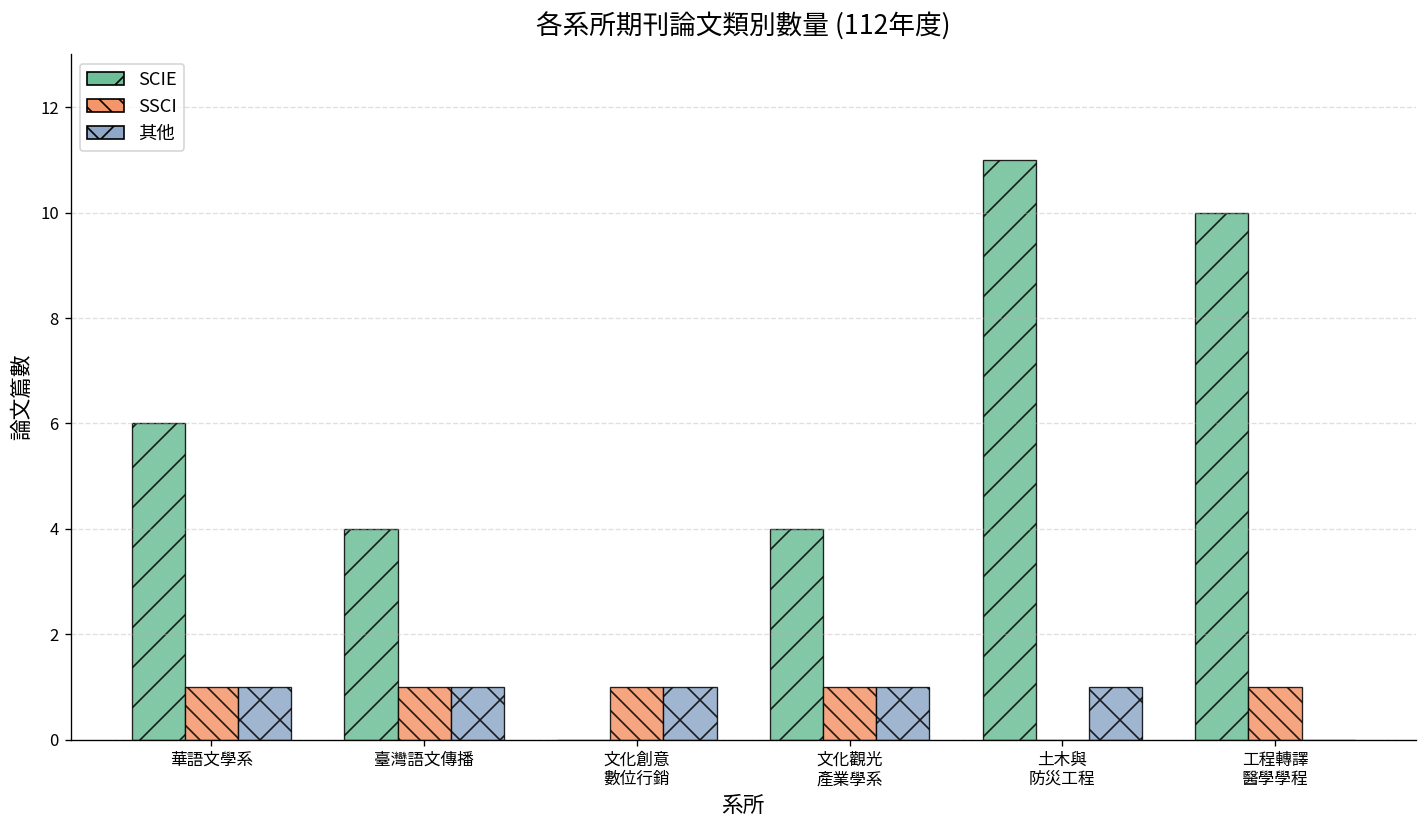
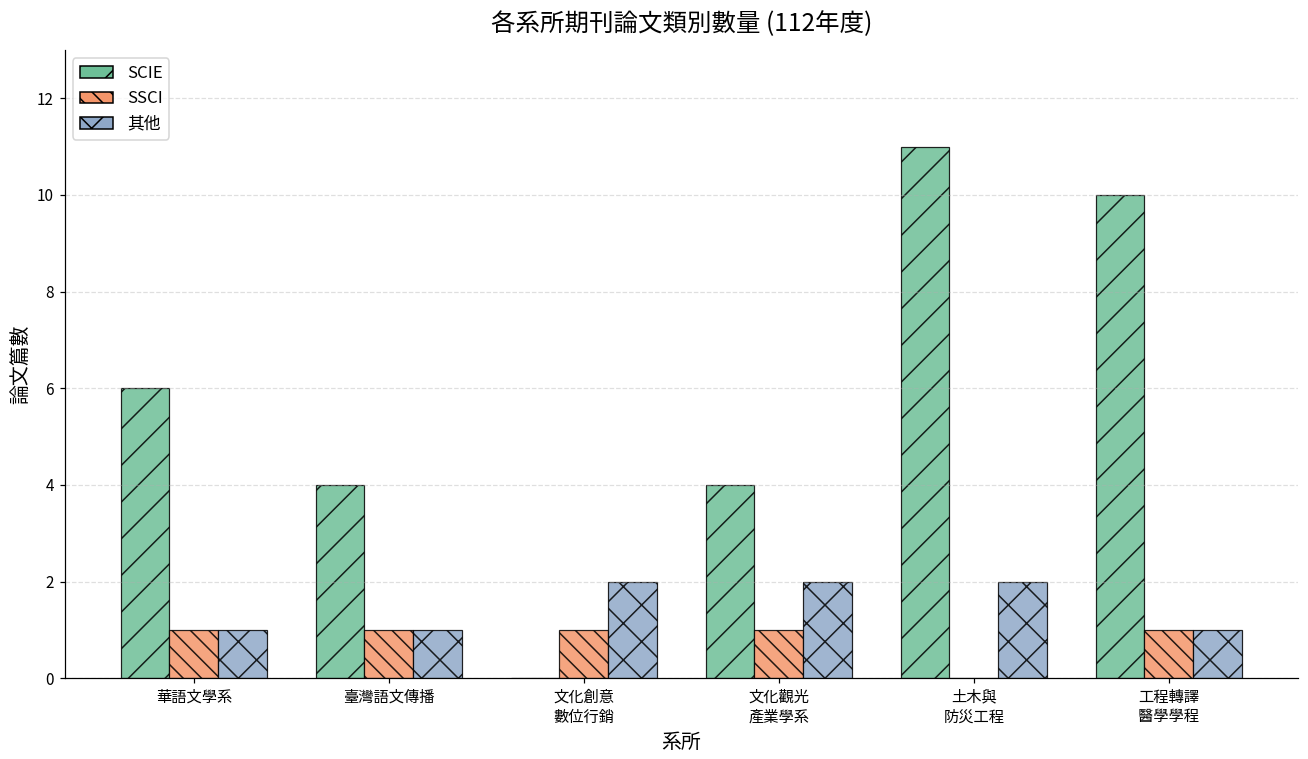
  {
    "SCIE": {
      "華語文學系": 6,
      "臺灣語文傳播": 4,
      "文化創意 數位行銷": 0,
      "文化觀光 產業學系": 4,
      "土木與 防災工程": 11,
      "工程轉譯 醫學學程": 10
    },
    "SSCI": {
      "華語文學系": 1,
      "臺灣語文傳播": 1,
      "文化創意 數位行銷": 1,
      "文化觀光 產業學系": 1,
      "土木與 防災工程": 0,
      "工程轉譯 醫學學程": 1
    },
    "其他": {
      "華語文學系": 1,
      "臺灣語文傳播": 1,
-     "文化創意 數位行銷": 1,
-     "文化觀光 產業學系": 1,
-     "土木與 防災工程": 1,
-     "工程轉譯 醫學學程": 0
+     "文化創意 數位行銷": 2,
+     "文化觀光 產業學系": 2,
+     "土木與 防災工程": 2,
+     "工程轉譯 醫學學程": 1
    }
  }
